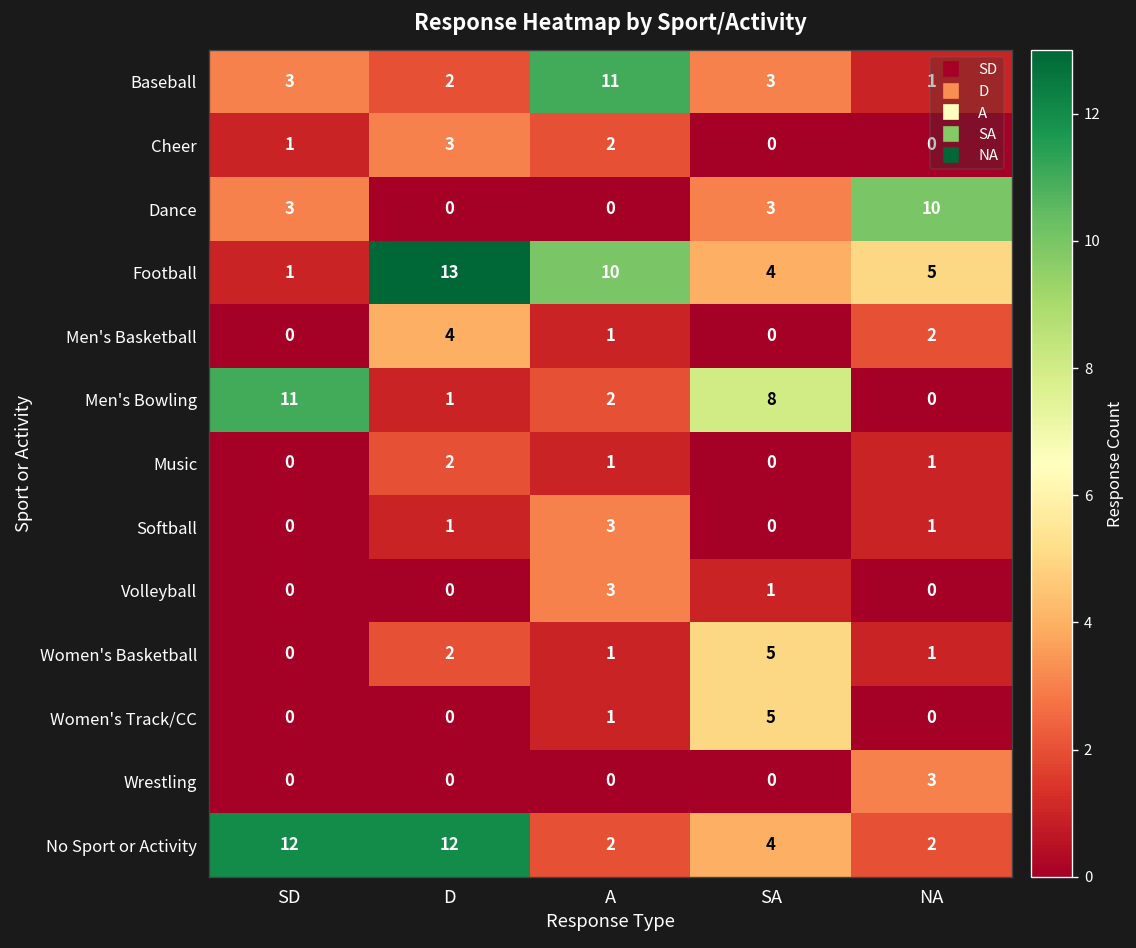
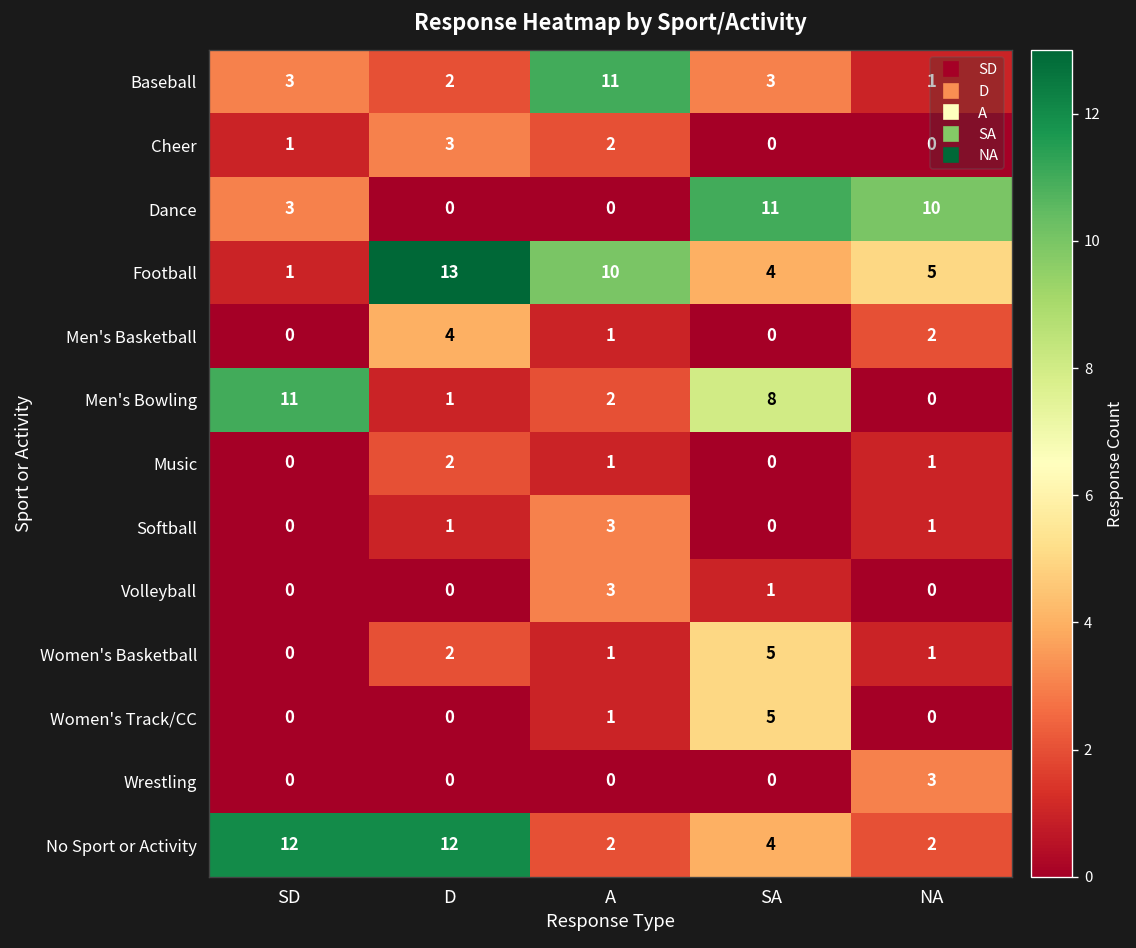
  {
    "Baseball": {
      "SD": 3,
      "D": 2,
      "A": 11,
      "SA": 3
    },
    "Cheer": {
      "SD": 1,
      "D": 3,
      "A": 2,
      "SA": 0
    },
    "Dance": {
      "SD": 3,
      "D": 0,
      "A": 0,
-     "SA": 3,
+     "SA": 11,
      "NA": 10
    },
    "Football": {
      "SD": 1,
      "D": 13,
      "A": 10,
      "SA": 4,
      "NA": 5
    },
    "Men's Basketball": {
      "SD": 0,
      "D": 4,
      "A": 1,
      "SA": 0,
      "NA": 2
    },
    "Men's Bowling": {
      "SD": 11,
      "D": 1,
      "A": 2,
      "SA": 8,
      "NA": 0
    },
    "Music": {
      "SD": 0,
      "D": 2,
      "A": 1,
      "SA": 0,
      "NA": 1
    },
    "Softball": {
      "SD": 0,
      "D": 1,
      "A": 3,
      "SA": 0,
      "NA": 1
    },
    "Volleyball": {
      "SD": 0,
      "D": 0,
      "A": 3,
      "SA": 1,
      "NA": 0
    },
    "Women's Basketball": {
      "SD": 0,
      "D": 2,
      "A": 1,
      "SA": 5,
      "NA": 1
    },
    "Women's Track/CC": {
      "SD": 0,
      "D": 0,
      "A": 1,
      "SA": 5,
      "NA": 0
    },
    "Wrestling": {
      "SD": 0,
      "D": 0,
      "A": 0,
      "SA": 0,
      "NA": 3
    },
    "No Sport or Activity": {
      "SD": 12,
      "D": 12,
      "A": 2,
      "SA": 4,
      "NA": 2
    }
  }
